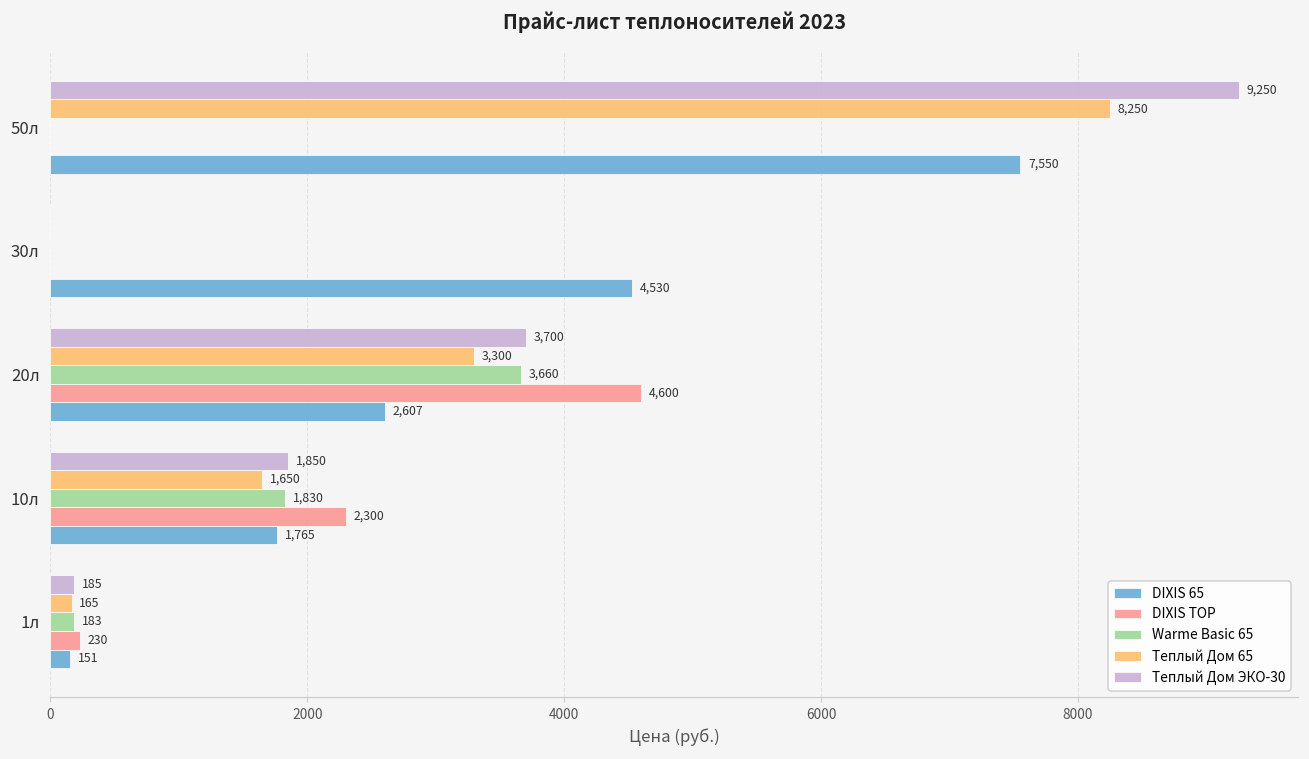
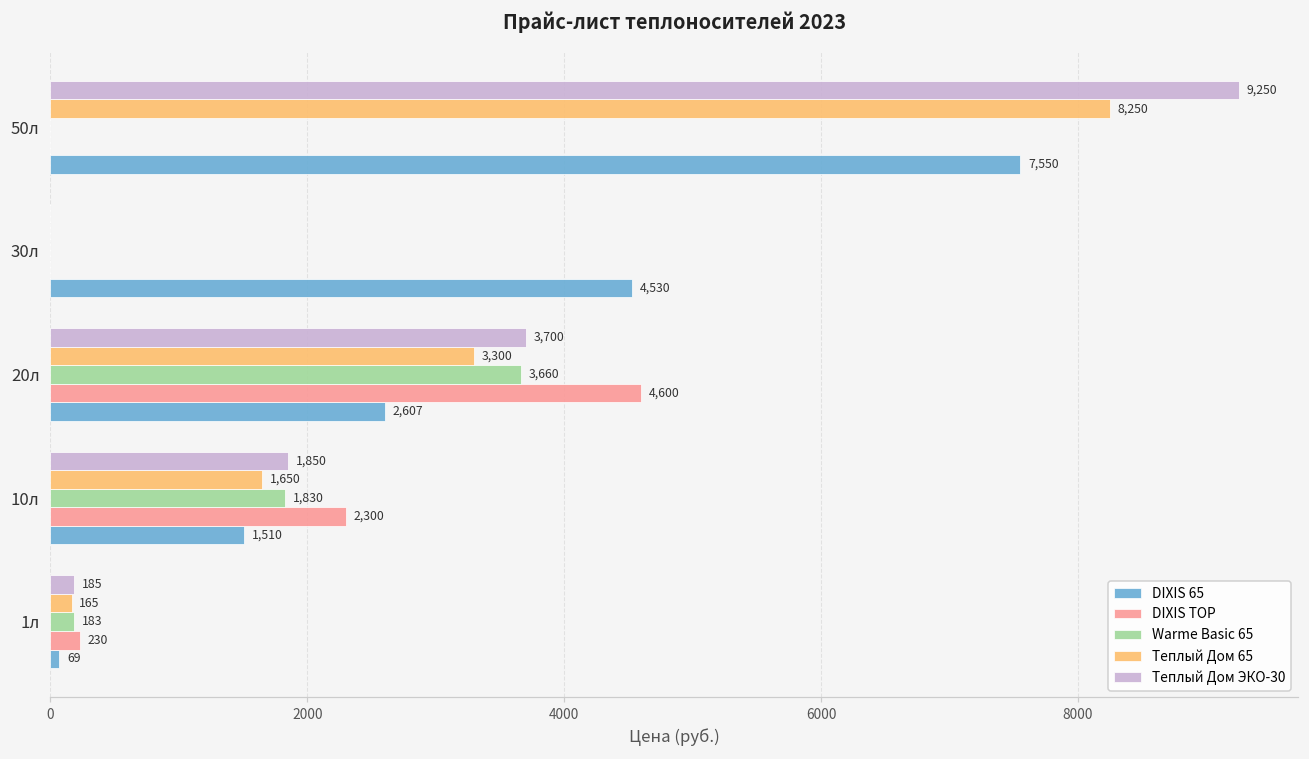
  {
    "DIXIS 65": {
      "50л": "7,550",
      "30л": "4,530",
      "20л": "2,607",
-     "10л": "1,765",
-     "1л": "151"
+     "10л": "1,510",
+     "1л": "69"
    },
    "Warme Basic 65": {
      "20л": "3,660",
      "10л": "1,830",
      "1л": "183"
    },
    "Теплый Дом ЭКО-30": {
      "50л": "9,250",
      "20л": "3,700",
      "10л": "1,850",
      "1л": "185"
    }
  }
